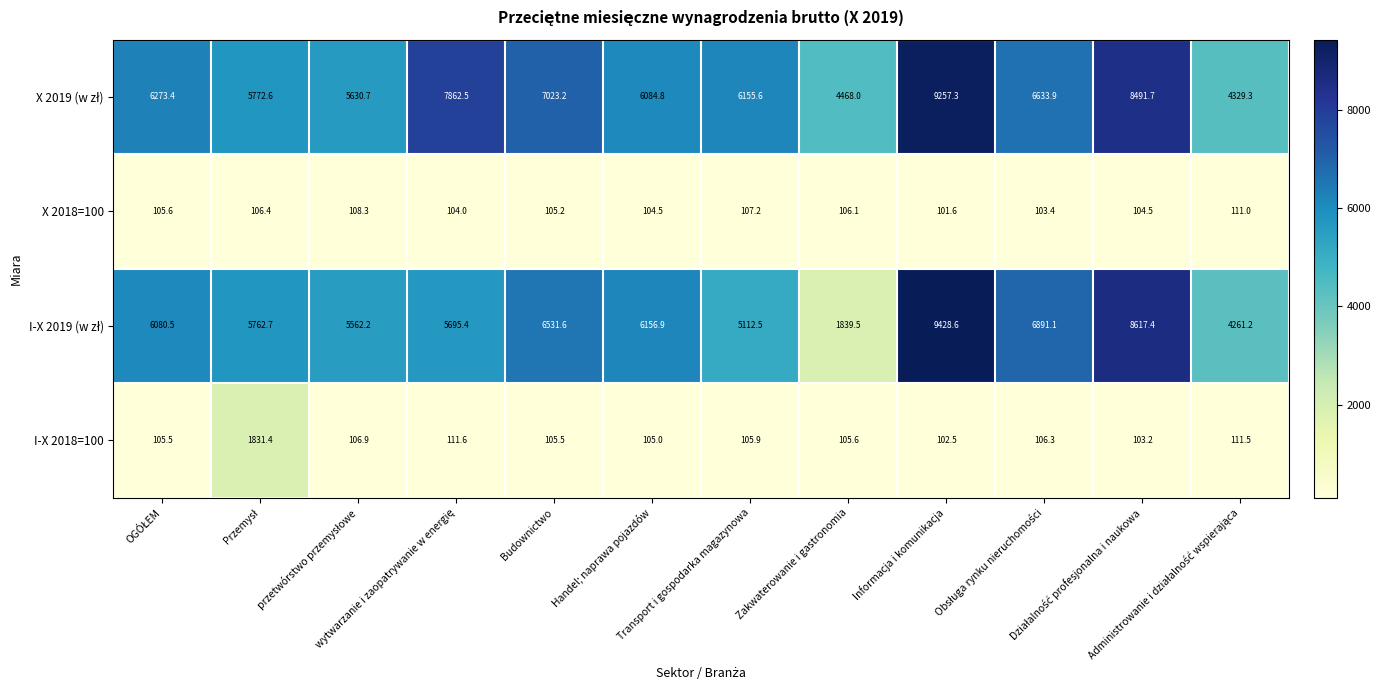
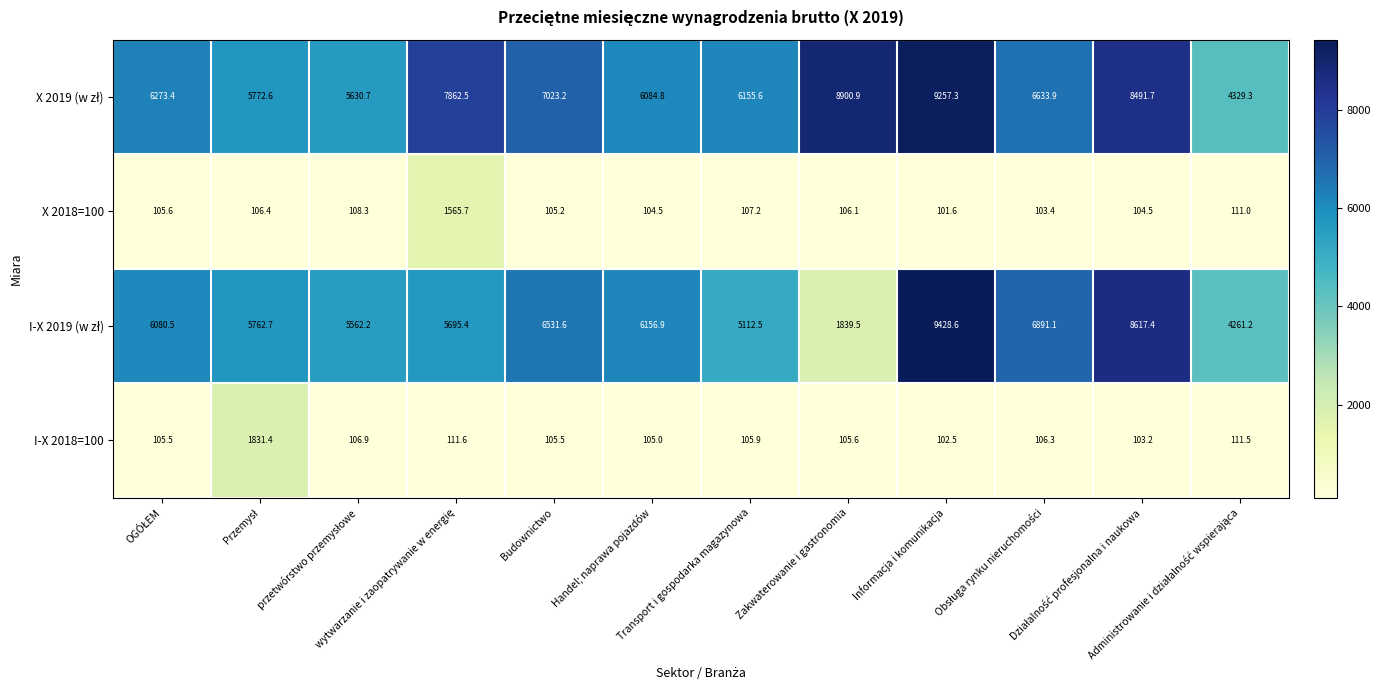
  {
    "X 2019 (w zł)": {
      "OGÓŁEM": 6273.4,
      "Przemysł": 5772.6,
      "przetwórstwo przemysłowe": 5630.7,
      "wytwarzanie i zaopatrywanie w energię": 7862.5,
      "Budownictwo": 7023.2,
      "Handel; naprawa pojazdów": 6084.8,
      "Transport i gospodarka magazynowa": 6155.6,
-     "Zakwaterowanie i gastronomia": 4468.0,
+     "Zakwaterowanie i gastronomia": 8900.9,
      "Informacja i komunikacja": 9257.3,
      "Obsługa rynku nieruchomości": 6633.9,
      "Działalność profesjonalna i naukowa": 8491.7,
      "Administrowanie i działalność wspierająca": 4329.3
    },
    "X 2018=100": {
      "OGÓŁEM": 105.6,
      "Przemysł": 106.4,
      "przetwórstwo przemysłowe": 108.3,
-     "wytwarzanie i zaopatrywanie w energię": 104.0,
+     "wytwarzanie i zaopatrywanie w energię": 1565.7,
      "Budownictwo": 105.2,
      "Handel; naprawa pojazdów": 104.5,
      "Transport i gospodarka magazynowa": 107.2,
      "Zakwaterowanie i gastronomia": 106.1,
      "Informacja i komunikacja": 101.6,
      "Obsługa rynku nieruchomości": 103.4,
      "Działalność profesjonalna i naukowa": 104.5,
      "Administrowanie i działalność wspierająca": 111.0
    },
    "I-X 2019 (w zł)": {
      "OGÓŁEM": 6080.5,
      "Przemysł": 5762.7,
      "przetwórstwo przemysłowe": 5562.2,
      "wytwarzanie i zaopatrywanie w energię": 5695.4,
      "Budownictwo": 6531.6,
      "Handel; naprawa pojazdów": 6156.9,
      "Transport i gospodarka magazynowa": 5112.5,
      "Zakwaterowanie i gastronomia": 1839.5,
      "Informacja i komunikacja": 9428.6,
      "Obsługa rynku nieruchomości": 6891.1,
      "Działalność profesjonalna i naukowa": 8617.4,
      "Administrowanie i działalność wspierająca": 4261.2
    },
    "I-X 2018=100": {
      "OGÓŁEM": 105.5,
      "Przemysł": 1831.4,
      "przetwórstwo przemysłowe": 106.9,
      "wytwarzanie i zaopatrywanie w energię": 111.6,
      "Budownictwo": 105.5,
      "Handel; naprawa pojazdów": 105.0,
      "Transport i gospodarka magazynowa": 105.9,
      "Zakwaterowanie i gastronomia": 105.6,
      "Informacja i komunikacja": 102.5,
      "Obsługa rynku nieruchomości": 106.3,
      "Działalność profesjonalna i naukowa": 103.2,
      "Administrowanie i działalność wspierająca": 111.5
    }
  }
